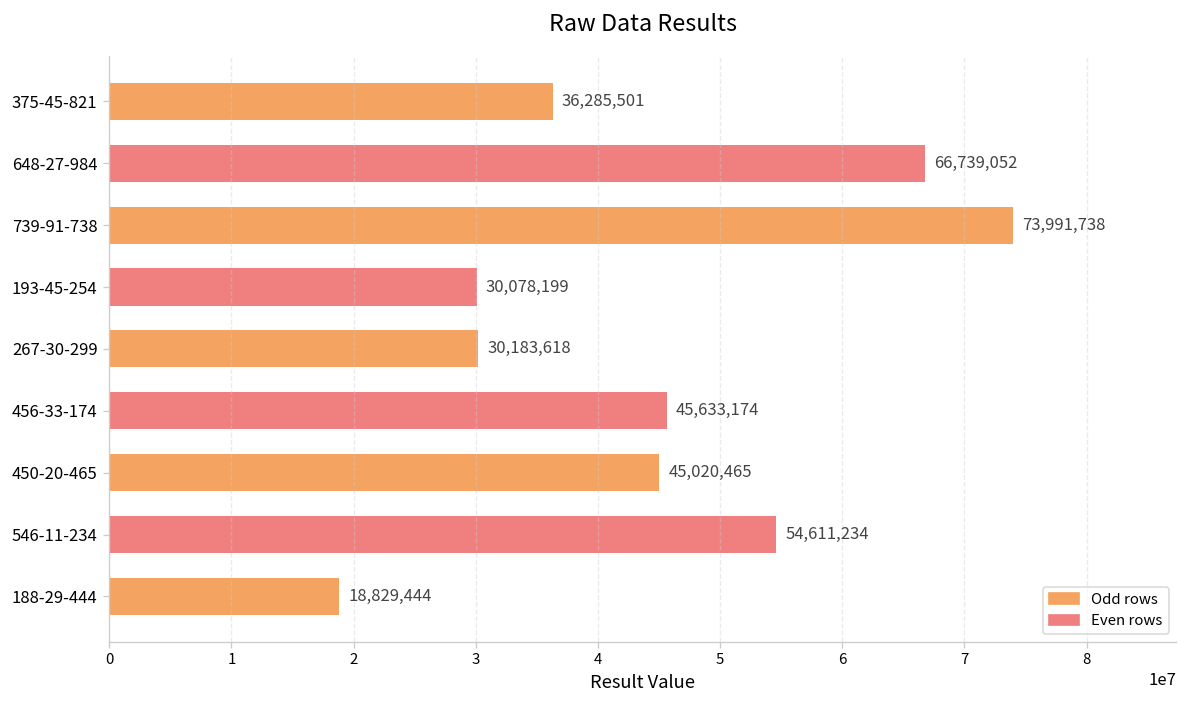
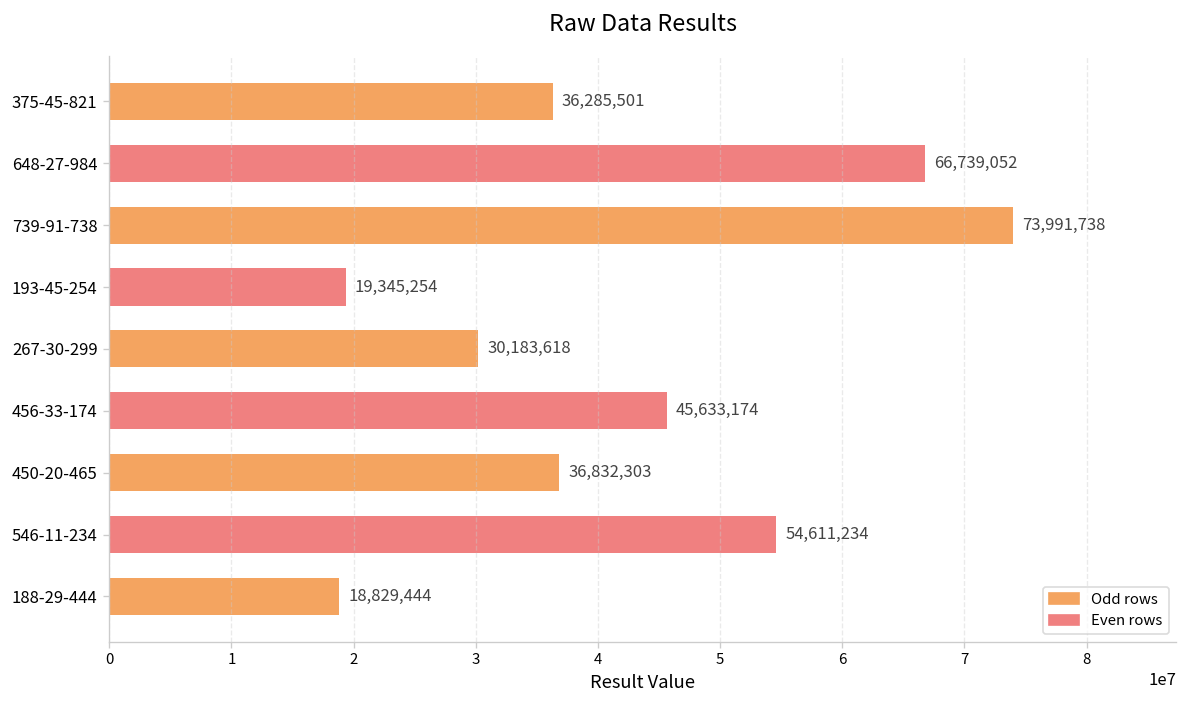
  {
    "375-45-821": "36,285,501",
    "648-27-984": "66,739,052",
    "739-91-738": "73,991,738",
-   "193-45-254": "30,078,199",
+   "193-45-254": "19,345,254",
    "267-30-299": "30,183,618",
    "456-33-174": "45,633,174",
-   "450-20-465": "45,020,465",
+   "450-20-465": "36,832,303",
    "546-11-234": "54,611,234",
    "188-29-444": "18,829,444"
  }
